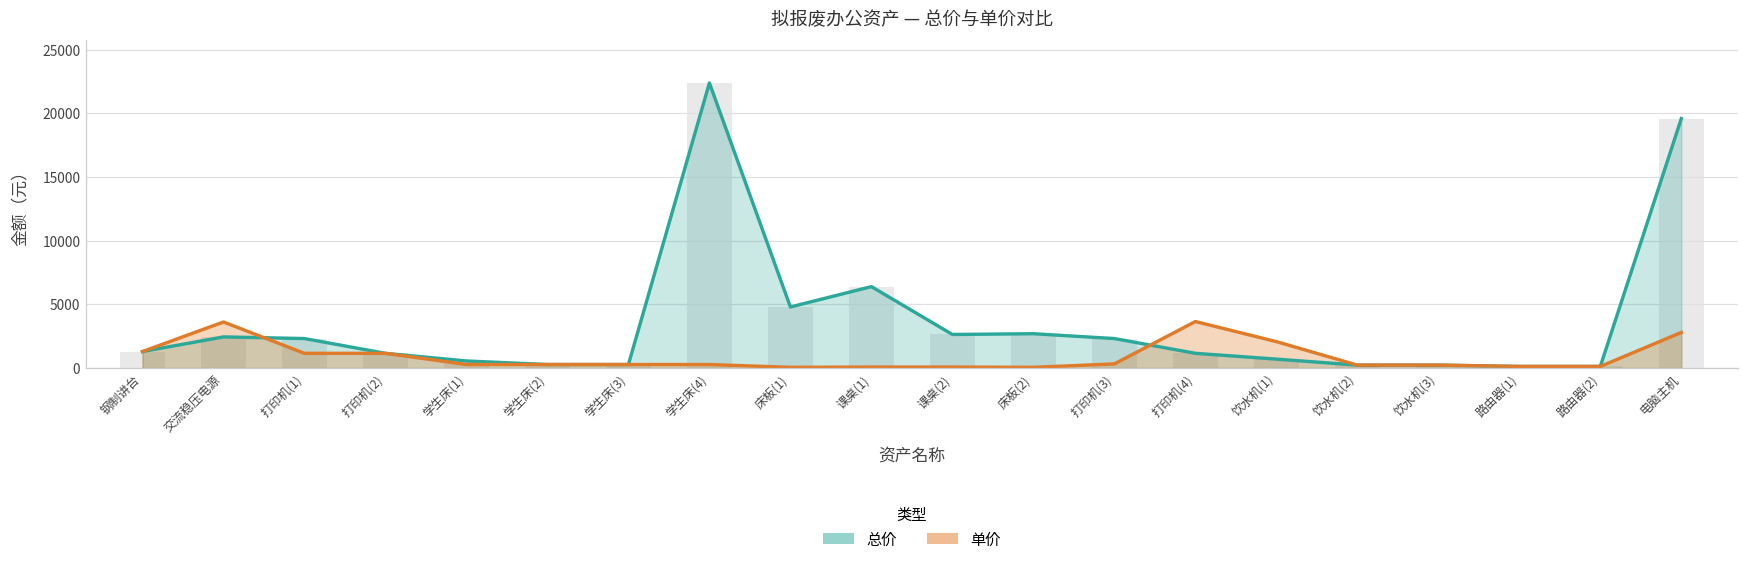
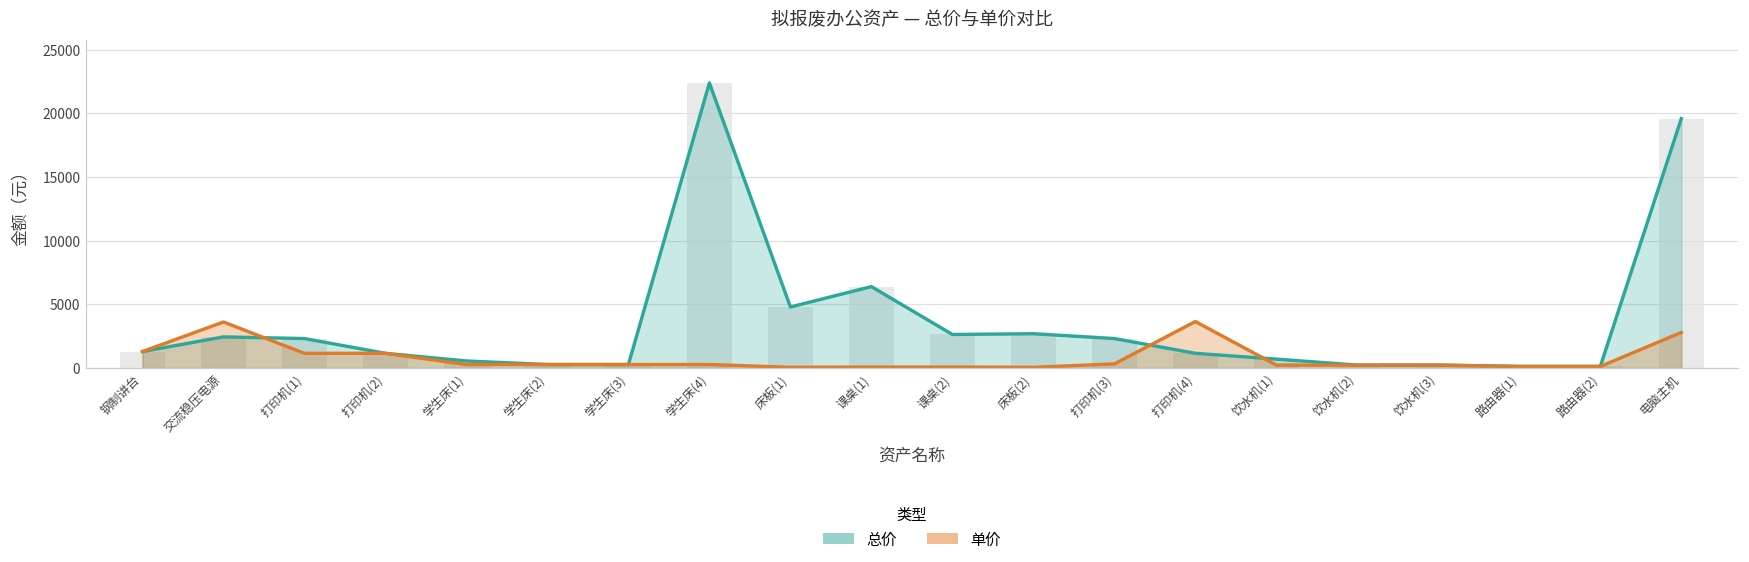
  {
    "单价": {
      "交流稳压电源": 3600,
      "打印机(1)": 1200,
      "学生床(1)": 300,
      "学生床(4)": 300,
      "床板(1)": 100,
      "课桌(1)": 100,
      "课桌(2)": 100,
      "床板(2)": 100,
      "打印机(3)": 300,
      "打印机(4)": 3700,
-     "饮水机(1)": 2100,
+     "饮水机(1)": 200,
      "电脑主机": 2800
    }
  }
